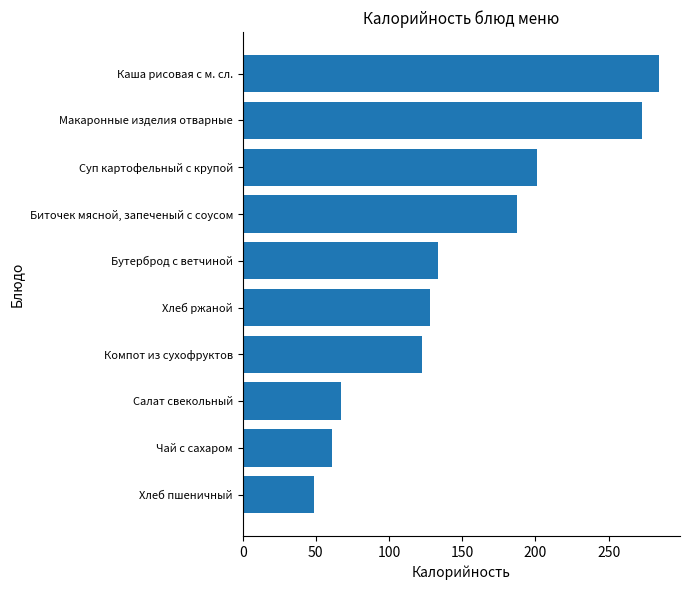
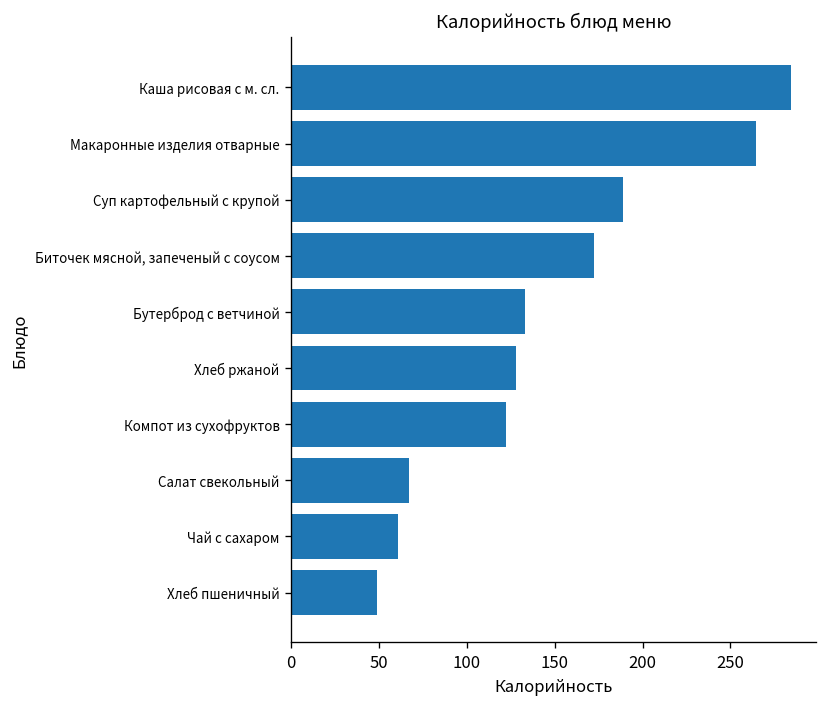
  {
    "Каша рисовая с м. сл.": 285,
-   "Макаронные изделия отварные": 273,
-   "Суп картофельный с крупой": 201,
-   "Биточек мясной, запеченый с соусом": 188,
+   "Макаронные изделия отварные": 265,
+   "Суп картофельный с крупой": 189,
+   "Биточек мясной, запеченый с соусом": 172,
    "Бутерброд с ветчиной": 133,
    "Хлеб ржаной": 128,
    "Компот из сухофруктов": 122,
    "Салат свекольный": 67,
    "Чай с сахаром": 61,
    "Хлеб пшеничный": 49
  }
